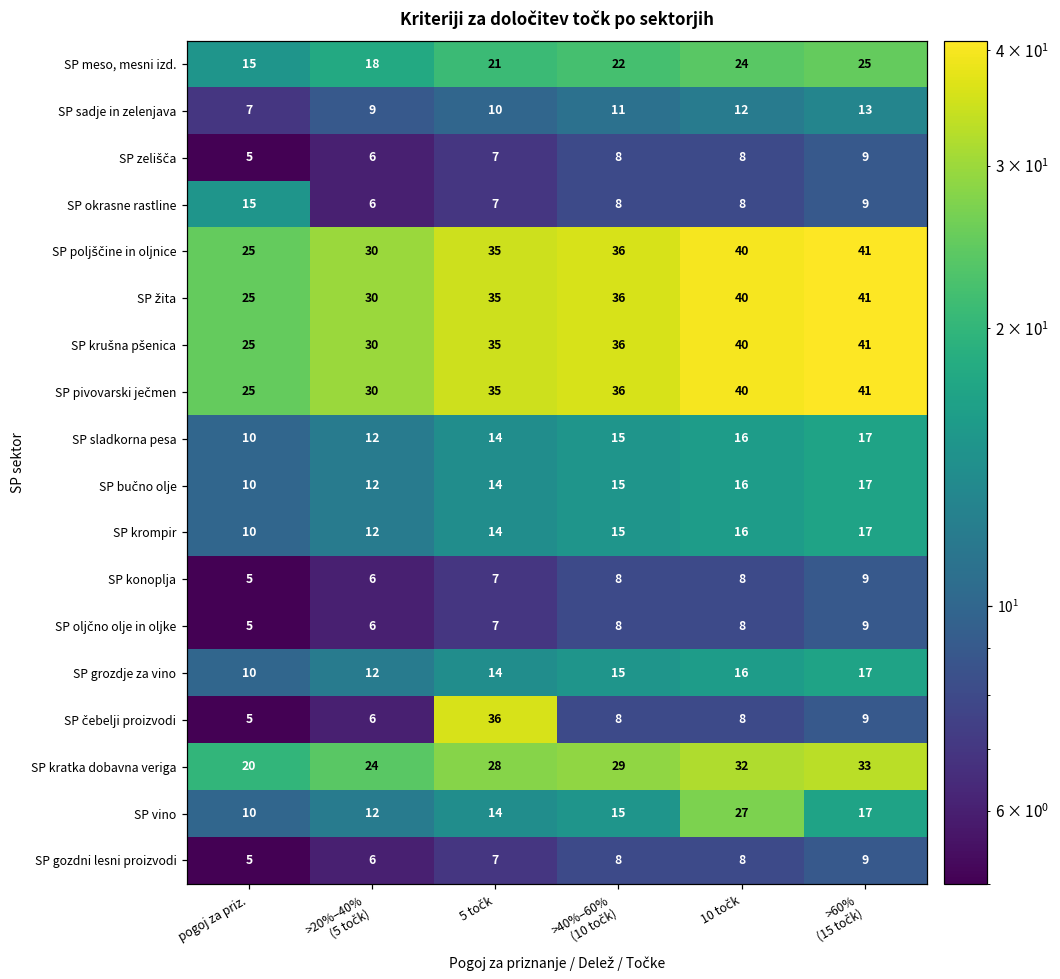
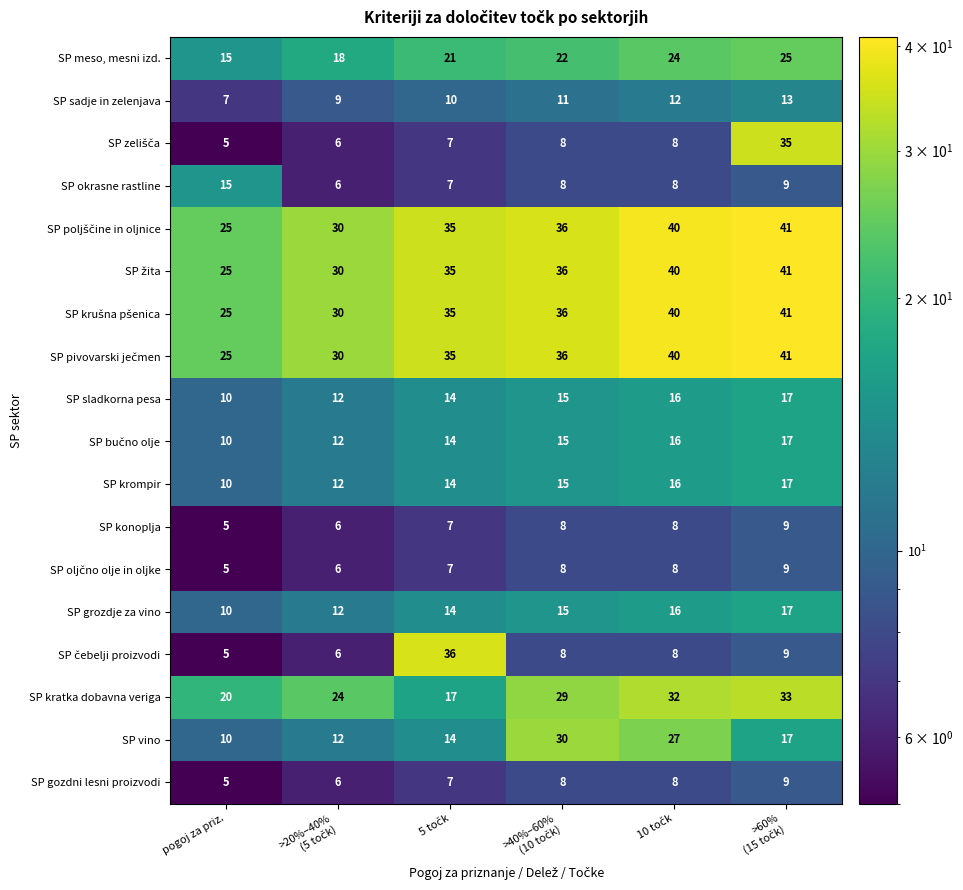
  {
    "SP meso, mesni izd.": {
      "pogoj za priz.": 15,
      ">20%–40% (5 točk)": 18,
      "5 točk": 21,
      ">40%–60% (10 točk)": 22,
      "10 točk": 24,
      ">60% (15 točk)": 25
    },
    "SP sadje in zelenjava": {
      "pogoj za priz.": 7,
      ">20%–40% (5 točk)": 9,
      "5 točk": 10,
      ">40%–60% (10 točk)": 11,
      "10 točk": 12,
      ">60% (15 točk)": 13
    },
    "SP zelišča": {
      "pogoj za priz.": 5,
      ">20%–40% (5 točk)": 6,
      "5 točk": 7,
      ">40%–60% (10 točk)": 8,
      "10 točk": 8,
-     ">60% (15 točk)": 9
+     ">60% (15 točk)": 35
    },
    "SP okrasne rastline": {
      "pogoj za priz.": 15,
      ">20%–40% (5 točk)": 6,
      "5 točk": 7,
      ">40%–60% (10 točk)": 8,
      "10 točk": 8,
      ">60% (15 točk)": 9
    },
    "SP poljščine in oljnice": {
      "pogoj za priz.": 25,
      ">20%–40% (5 točk)": 30,
      "5 točk": 35,
      ">40%–60% (10 točk)": 36,
      "10 točk": 40,
      ">60% (15 točk)": 41
    },
    "SP žita": {
      "pogoj za priz.": 25,
      ">20%–40% (5 točk)": 30,
      "5 točk": 35,
      ">40%–60% (10 točk)": 36,
      "10 točk": 40,
      ">60% (15 točk)": 41
    },
    "SP krušna pšenica": {
      "pogoj za priz.": 25,
      ">20%–40% (5 točk)": 30,
      "5 točk": 35,
      ">40%–60% (10 točk)": 36,
      "10 točk": 40,
      ">60% (15 točk)": 41
    },
    "SP pivovarski ječmen": {
      "pogoj za priz.": 25,
      ">20%–40% (5 točk)": 30,
      "5 točk": 35,
      ">40%–60% (10 točk)": 36,
      "10 točk": 40,
      ">60% (15 točk)": 41
    },
    "SP sladkorna pesa": {
      "pogoj za priz.": 10,
      ">20%–40% (5 točk)": 12,
      "5 točk": 14,
      ">40%–60% (10 točk)": 15,
      "10 točk": 16,
      ">60% (15 točk)": 17
    },
    "SP bučno olje": {
      "pogoj za priz.": 10,
      ">20%–40% (5 točk)": 12,
      "5 točk": 14,
      ">40%–60% (10 točk)": 15,
      "10 točk": 16,
      ">60% (15 točk)": 17
    },
    "SP krompir": {
      "pogoj za priz.": 10,
      ">20%–40% (5 točk)": 12,
      "5 točk": 14,
      ">40%–60% (10 točk)": 15,
      "10 točk": 16,
      ">60% (15 točk)": 17
    },
    "SP konoplja": {
      "pogoj za priz.": 5,
      ">20%–40% (5 točk)": 6,
      "5 točk": 7,
      ">40%–60% (10 točk)": 8,
      "10 točk": 8,
      ">60% (15 točk)": 9
    },
    "SP oljčno olje in oljke": {
      "pogoj za priz.": 5,
      ">20%–40% (5 točk)": 6,
      "5 točk": 7,
      ">40%–60% (10 točk)": 8,
      "10 točk": 8,
      ">60% (15 točk)": 9
    },
    "SP grozdje za vino": {
      "pogoj za priz.": 10,
      ">20%–40% (5 točk)": 12,
      "5 točk": 14,
      ">40%–60% (10 točk)": 15,
      "10 točk": 16,
      ">60% (15 točk)": 17
    },
    "SP čebelji proizvodi": {
      "pogoj za priz.": 5,
      ">20%–40% (5 točk)": 6,
      "5 točk": 36,
      ">40%–60% (10 točk)": 8,
      "10 točk": 8,
      ">60% (15 točk)": 9
    },
    "SP kratka dobavna veriga": {
      "pogoj za priz.": 20,
      ">20%–40% (5 točk)": 24,
-     "5 točk": 28,
+     "5 točk": 17,
      ">40%–60% (10 točk)": 29,
      "10 točk": 32,
      ">60% (15 točk)": 33
    },
    "SP vino": {
      "pogoj za priz.": 10,
      ">20%–40% (5 točk)": 12,
      "5 točk": 14,
-     ">40%–60% (10 točk)": 15,
+     ">40%–60% (10 točk)": 30,
      "10 točk": 27,
      ">60% (15 točk)": 17
    },
    "SP gozdni lesni proizvodi": {
      "pogoj za priz.": 5,
      ">20%–40% (5 točk)": 6,
      "5 točk": 7,
      ">40%–60% (10 točk)": 8,
      "10 točk": 8,
      ">60% (15 točk)": 9
    }
  }
